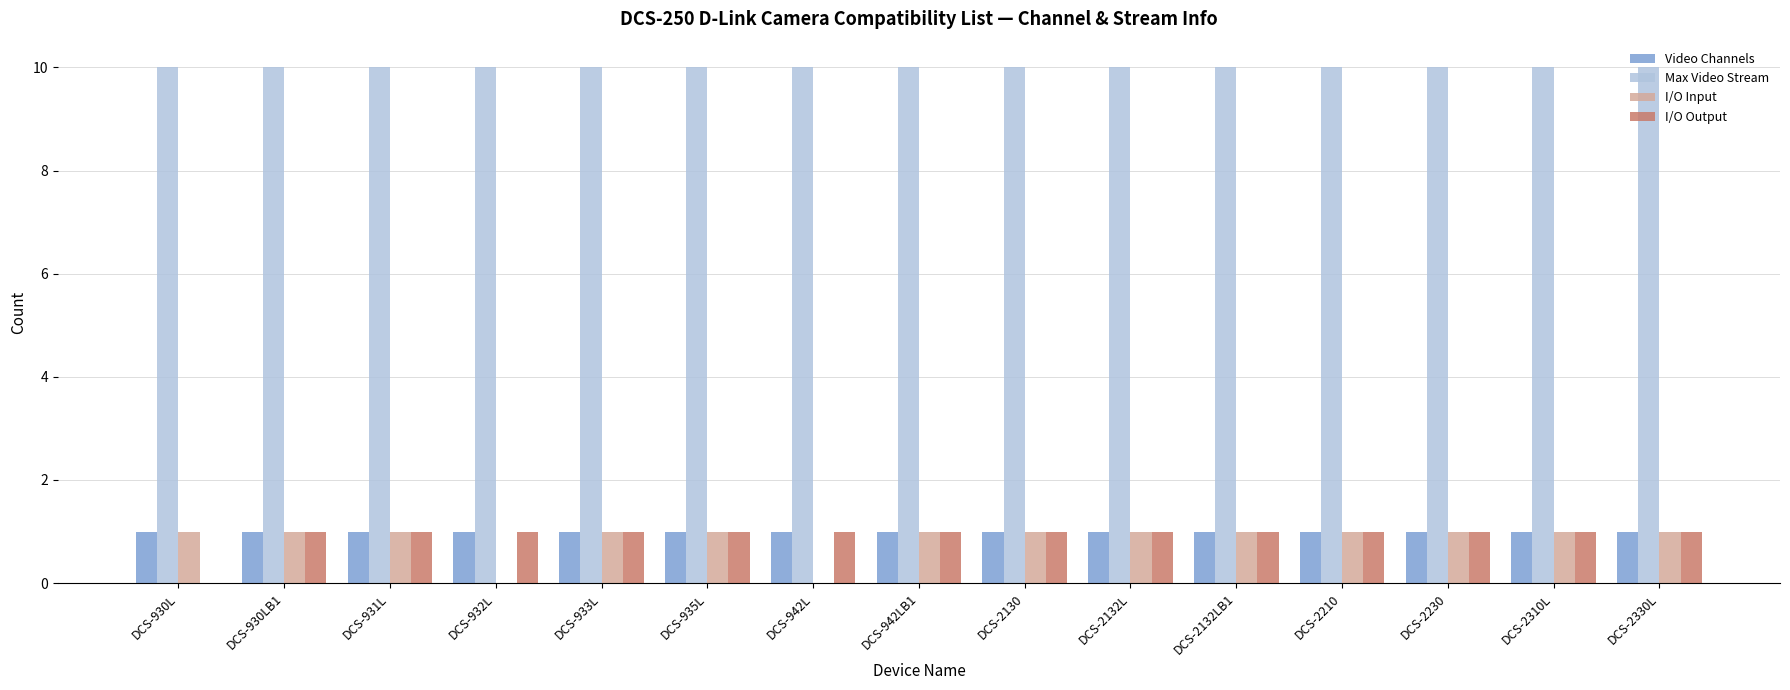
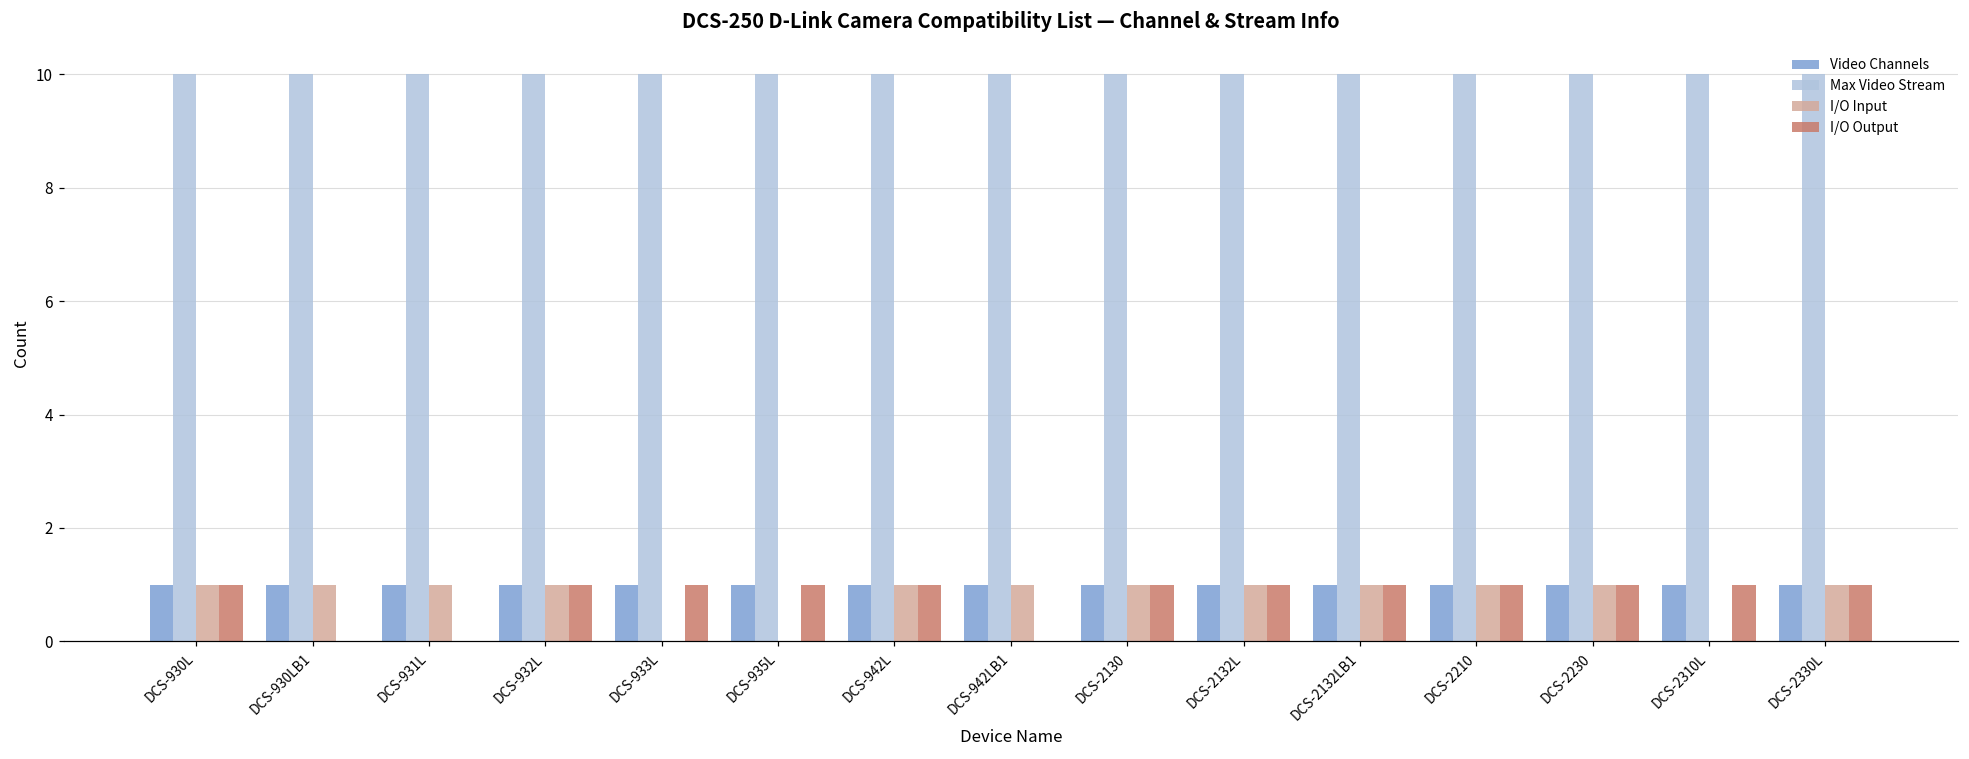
  {
    "Video Channels": {
      "DCS-930L": 1,
      "DCS-930LB1": 1,
      "DCS-931L": 1,
      "DCS-932L": 1,
      "DCS-933L": 1,
      "DCS-935L": 1,
      "DCS-942L": 1,
      "DCS-942LB1": 1,
      "DCS-2130": 1,
      "DCS-2132L": 1,
      "DCS-2132LB1": 1,
      "DCS-2210": 1,
      "DCS-2230": 1,
      "DCS-2310L": 1,
      "DCS-2330L": 1
    },
    "Max Video Stream": {
      "DCS-930L": 10,
      "DCS-930LB1": 10,
      "DCS-931L": 10,
      "DCS-932L": 10,
      "DCS-933L": 10,
      "DCS-935L": 10,
      "DCS-942L": 10,
      "DCS-942LB1": 10,
      "DCS-2130": 10,
      "DCS-2132L": 10,
      "DCS-2132LB1": 10,
      "DCS-2210": 10,
      "DCS-2230": 10,
      "DCS-2310L": 10,
      "DCS-2330L": 10
    },
    "I/O Input": {
      "DCS-930L": 1,
      "DCS-930LB1": 1,
      "DCS-931L": 1,
-     "DCS-932L": 0,
-     "DCS-933L": 1,
-     "DCS-935L": 1,
-     "DCS-942L": 0,
+     "DCS-932L": 1,
+     "DCS-933L": 0,
+     "DCS-935L": 0,
+     "DCS-942L": 1,
      "DCS-942LB1": 1,
      "DCS-2130": 1,
      "DCS-2132L": 1,
      "DCS-2132LB1": 1,
      "DCS-2210": 1,
      "DCS-2230": 1,
-     "DCS-2310L": 1,
+     "DCS-2310L": 0,
      "DCS-2330L": 1
    },
    "I/O Output": {
-     "DCS-930L": 0,
-     "DCS-930LB1": 1,
-     "DCS-931L": 1,
+     "DCS-930L": 1,
+     "DCS-930LB1": 0,
+     "DCS-931L": 0,
      "DCS-932L": 1,
      "DCS-933L": 1,
      "DCS-935L": 1,
      "DCS-942L": 1,
-     "DCS-942LB1": 1,
+     "DCS-942LB1": 0,
      "DCS-2130": 1,
      "DCS-2132L": 1,
      "DCS-2132LB1": 1,
      "DCS-2210": 1,
      "DCS-2230": 1,
      "DCS-2310L": 1,
      "DCS-2330L": 1
    }
  }
